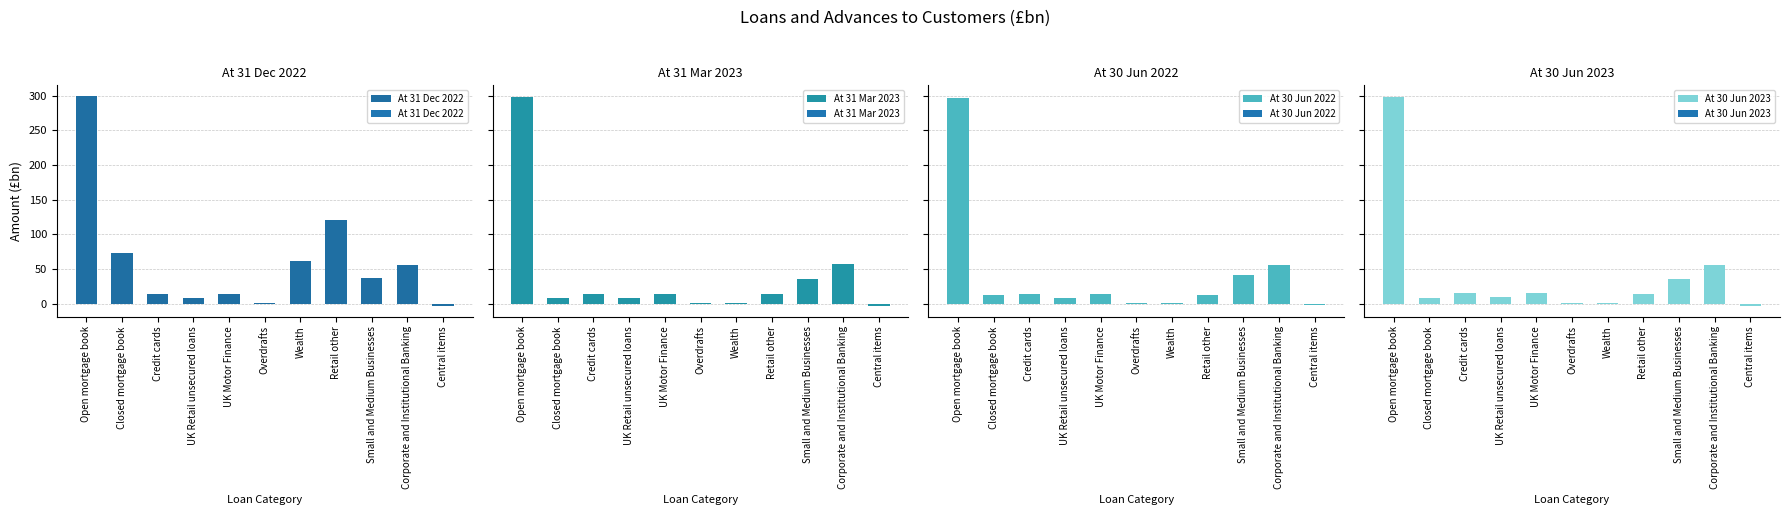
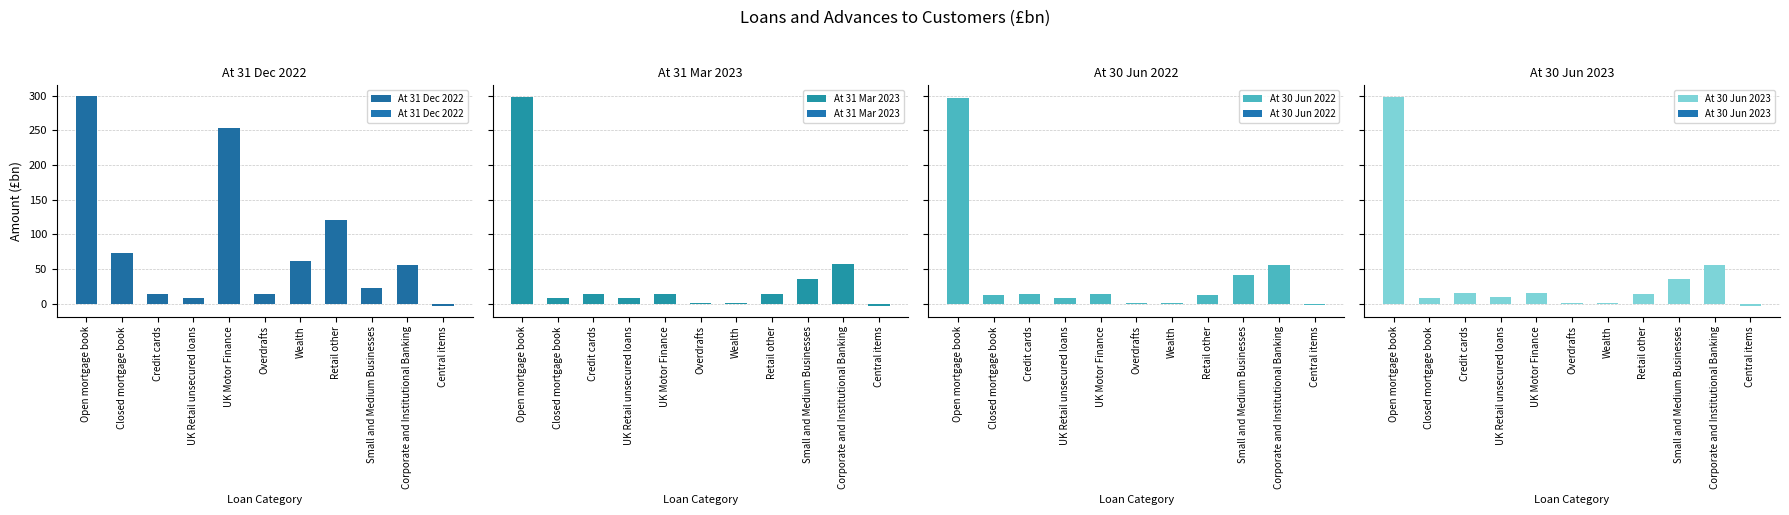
  {
    "At 31 Dec 2022": {
      "Open mortgage book": 300,
      "Closed mortgage book": 70,
      "Credit cards": 10,
      "UK Retail unsecured loans": 10,
-     "UK Motor Finance": 10,
-     "Overdrafts": 0,
+     "UK Motor Finance": 250,
+     "Overdrafts": 10,
      "Wealth": 60,
      "Retail other": 120,
-     "Small and Medium Businesses": 40,
+     "Small and Medium Businesses": 20,
      "Corporate and Institutional Banking": 60
    }
  }
